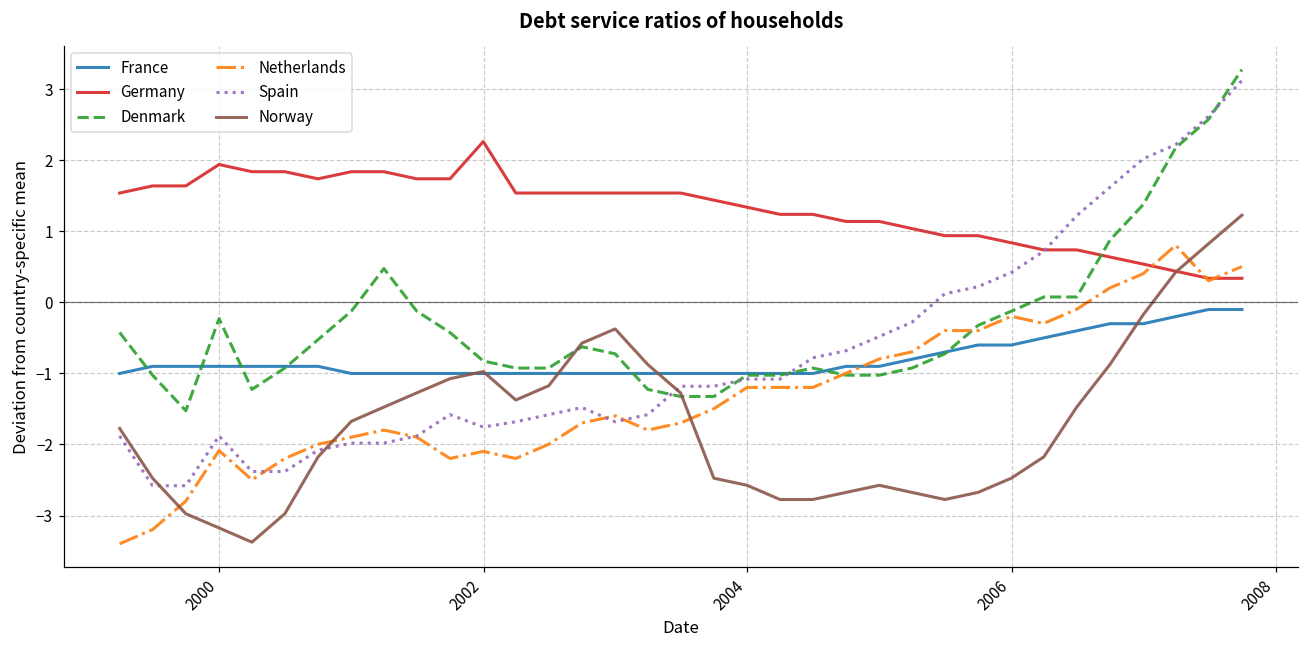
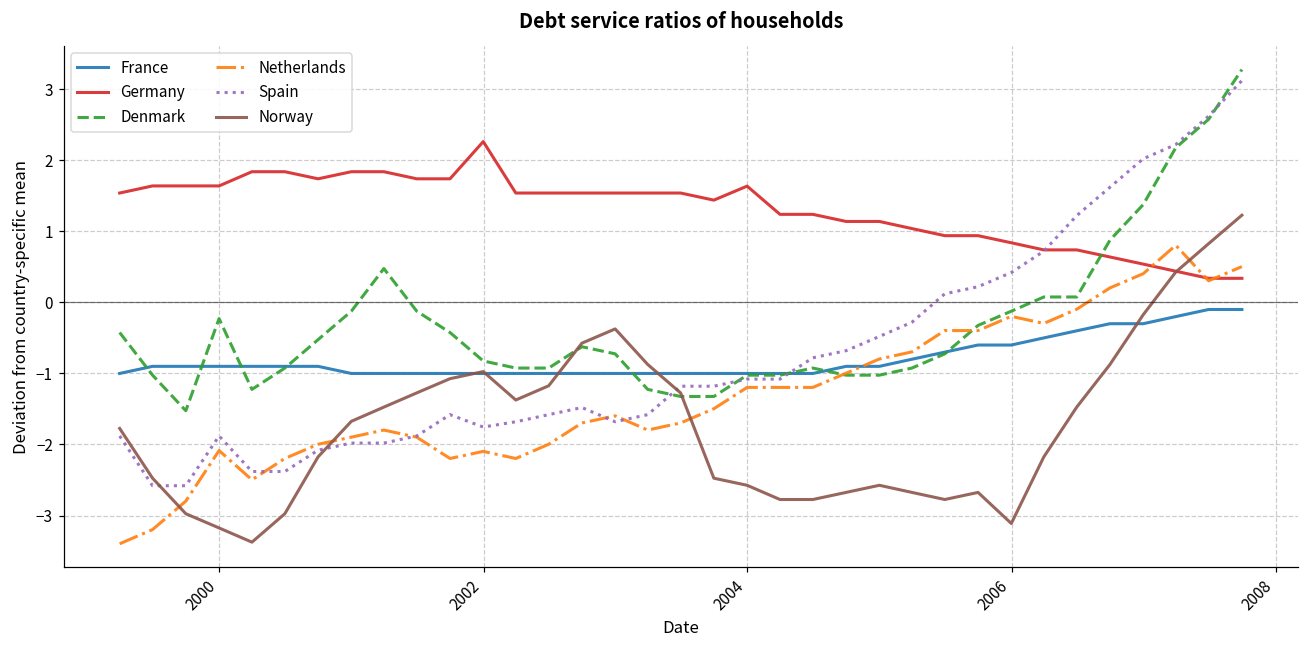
  {
    "France": {
      "2000": -0.9,
      "2006": -0.6
    },
    "Germany": {
-     "2000": 1.9,
+     "2000": 1.6,
      "2002": 2.3,
-     "2004": 1.3,
+     "2004": 1.6,
      "2006": 0.8
    },
    "Denmark": {
      "2000": -0.2,
      "2002": -0.8,
      "2006": -0.1
    },
    "Netherlands": {
      "2000": -2.1,
      "2002": -2.1,
      "2004": -1.2,
      "2006": -0.2
    },
    "Spain": {
      "2000": -1.9,
      "2002": -1.8,
      "2004": -1.1,
      "2006": 0.4
    },
    "Norway": {
      "2000": -3.2,
      "2004": -2.6,
-     "2006": -2.5
+     "2006": -3.1
    }
  }
